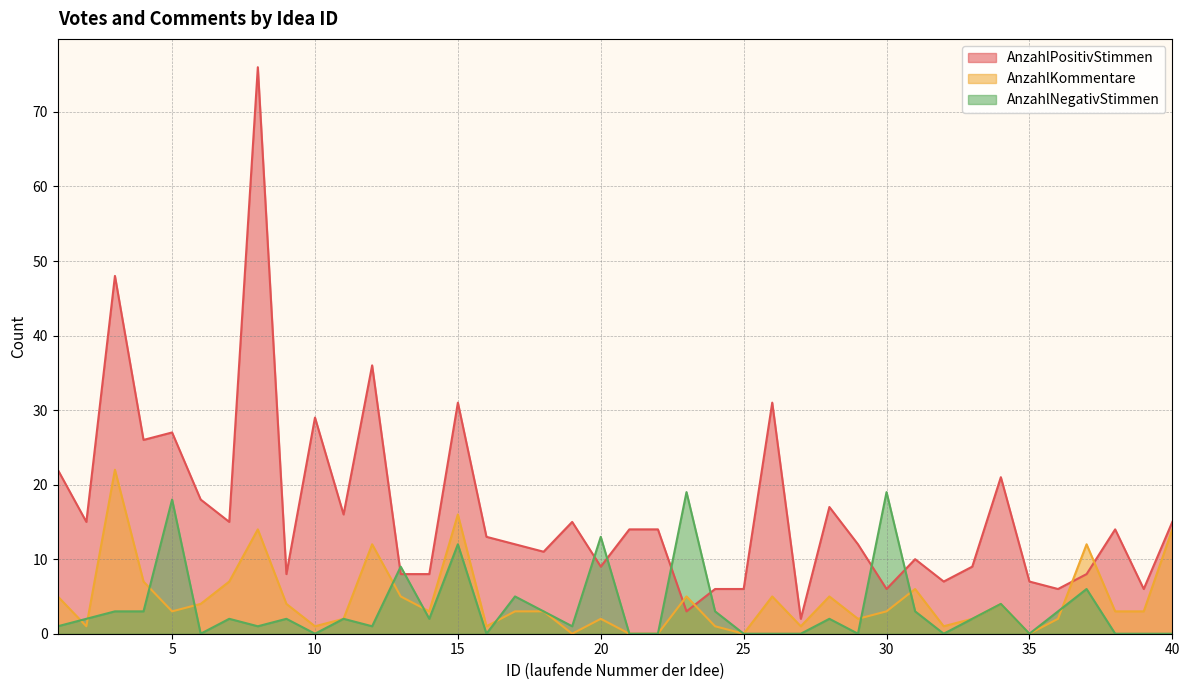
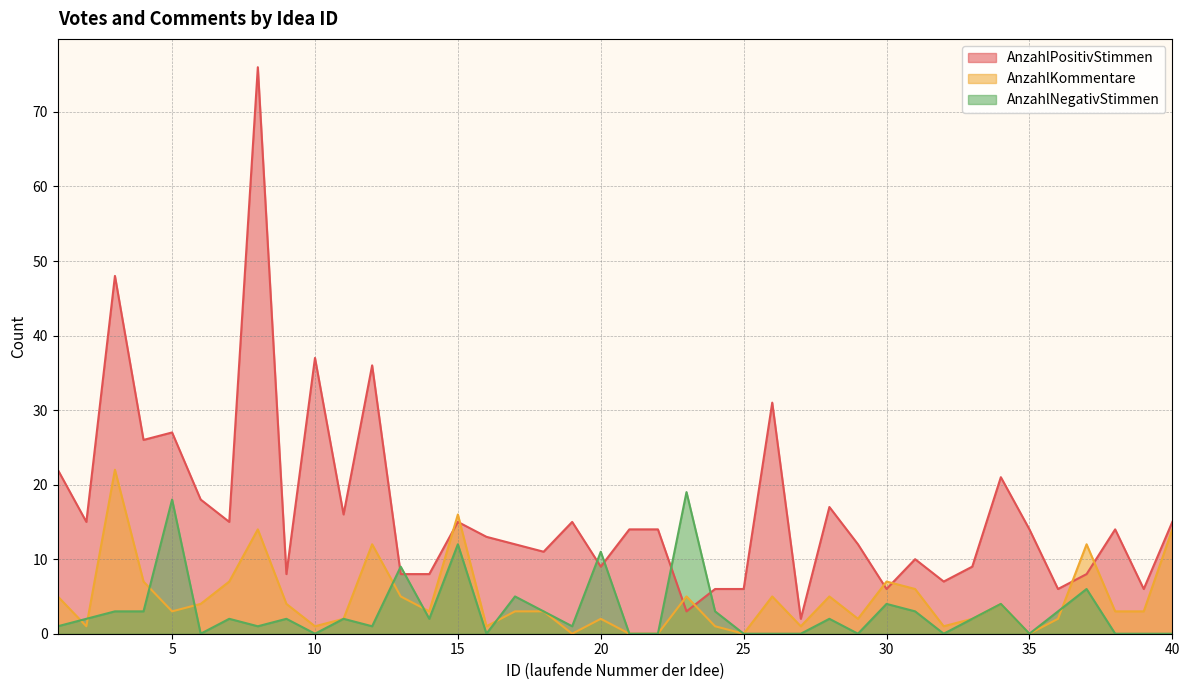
  {
    "AnzahlPositivStimmen": {
      "5": 27,
-     "10": 29,
-     "15": 31,
+     "10": 37,
+     "15": 15,
      "20": 9,
      "25": 6,
      "30": 6,
-     "35": 7,
+     "35": 14,
      "40": 15
    },
    "AnzahlKommentare": {
      "5": 3,
      "10": 1,
      "15": 16,
      "20": 2,
-     "30": 3,
+     "30": 7,
      "40": 14
    },
    "AnzahlNegativStimmen": {
      "5": 18,
      "10": 0,
      "15": 12,
-     "20": 13,
-     "30": 19,
+     "20": 11,
+     "30": 4,
      "40": 0
    }
  }
